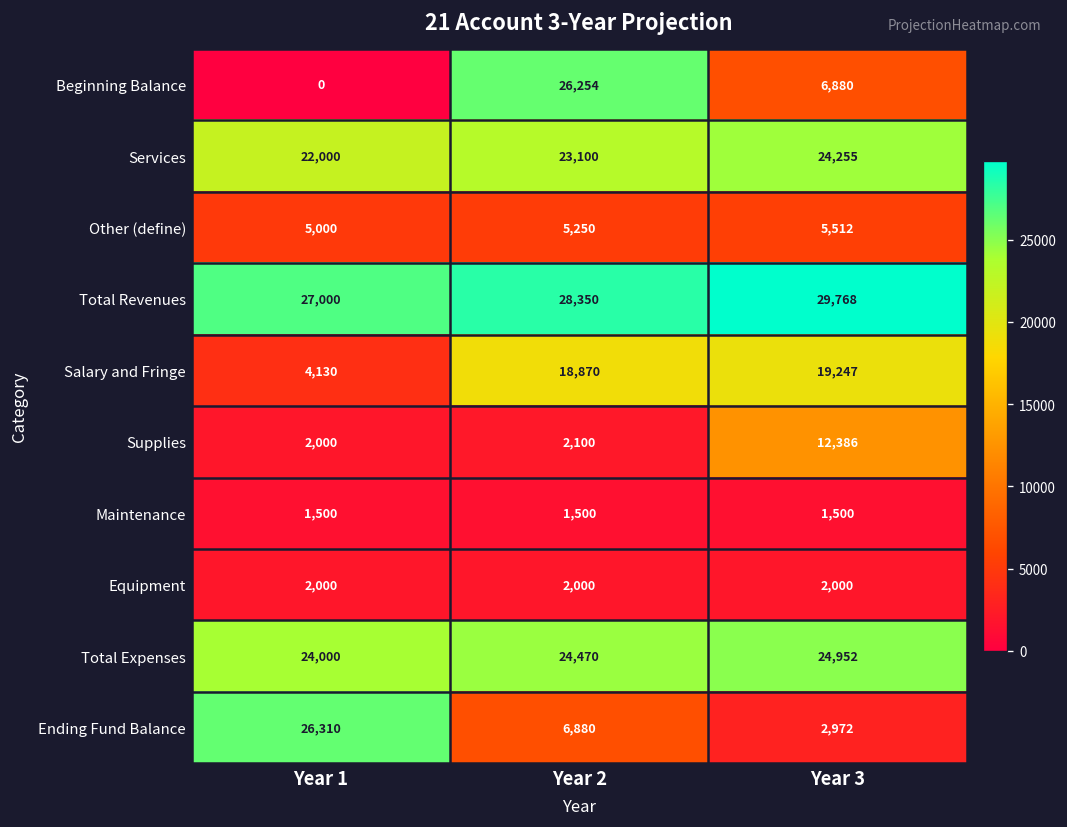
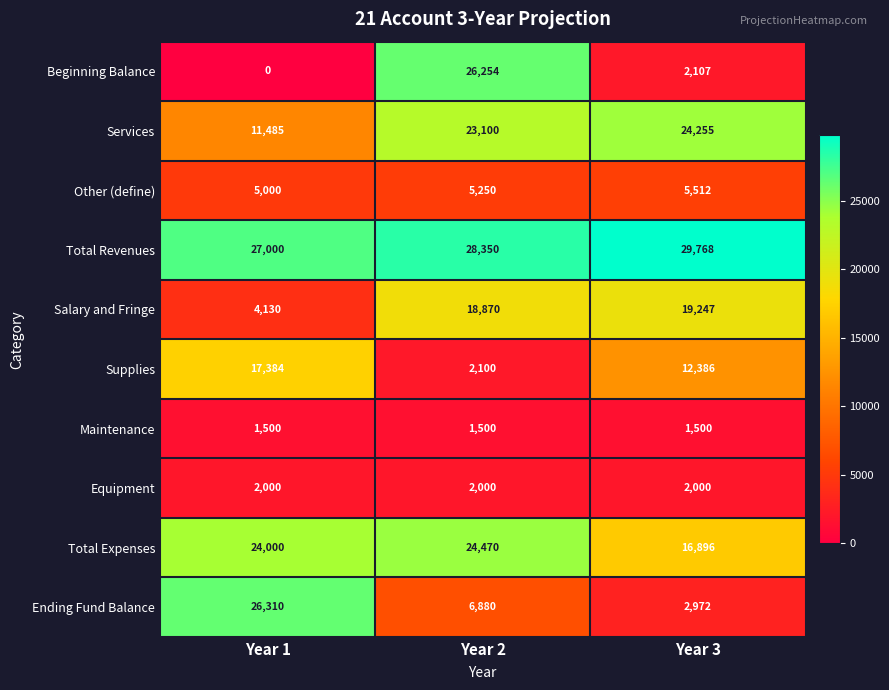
  {
    "Beginning Balance": {
      "Year 1": "0",
      "Year 2": "26,254",
-     "Year 3": "6,880"
+     "Year 3": "2,107"
    },
    "Services": {
-     "Year 1": "22,000",
+     "Year 1": "11,485",
      "Year 2": "23,100",
      "Year 3": "24,255"
    },
    "Other (define)": {
      "Year 1": "5,000",
      "Year 2": "5,250",
      "Year 3": "5,512"
    },
    "Total Revenues": {
      "Year 1": "27,000",
      "Year 2": "28,350",
      "Year 3": "29,768"
    },
    "Salary and Fringe": {
      "Year 1": "4,130",
      "Year 2": "18,870",
      "Year 3": "19,247"
    },
    "Supplies": {
-     "Year 1": "2,000",
+     "Year 1": "17,384",
      "Year 2": "2,100",
      "Year 3": "12,386"
    },
    "Maintenance": {
      "Year 1": "1,500",
      "Year 2": "1,500",
      "Year 3": "1,500"
    },
    "Equipment": {
      "Year 1": "2,000",
      "Year 2": "2,000",
      "Year 3": "2,000"
    },
    "Total Expenses": {
      "Year 1": "24,000",
      "Year 2": "24,470",
-     "Year 3": "24,952"
+     "Year 3": "16,896"
    },
    "Ending Fund Balance": {
      "Year 1": "26,310",
      "Year 2": "6,880",
      "Year 3": "2,972"
    }
  }
